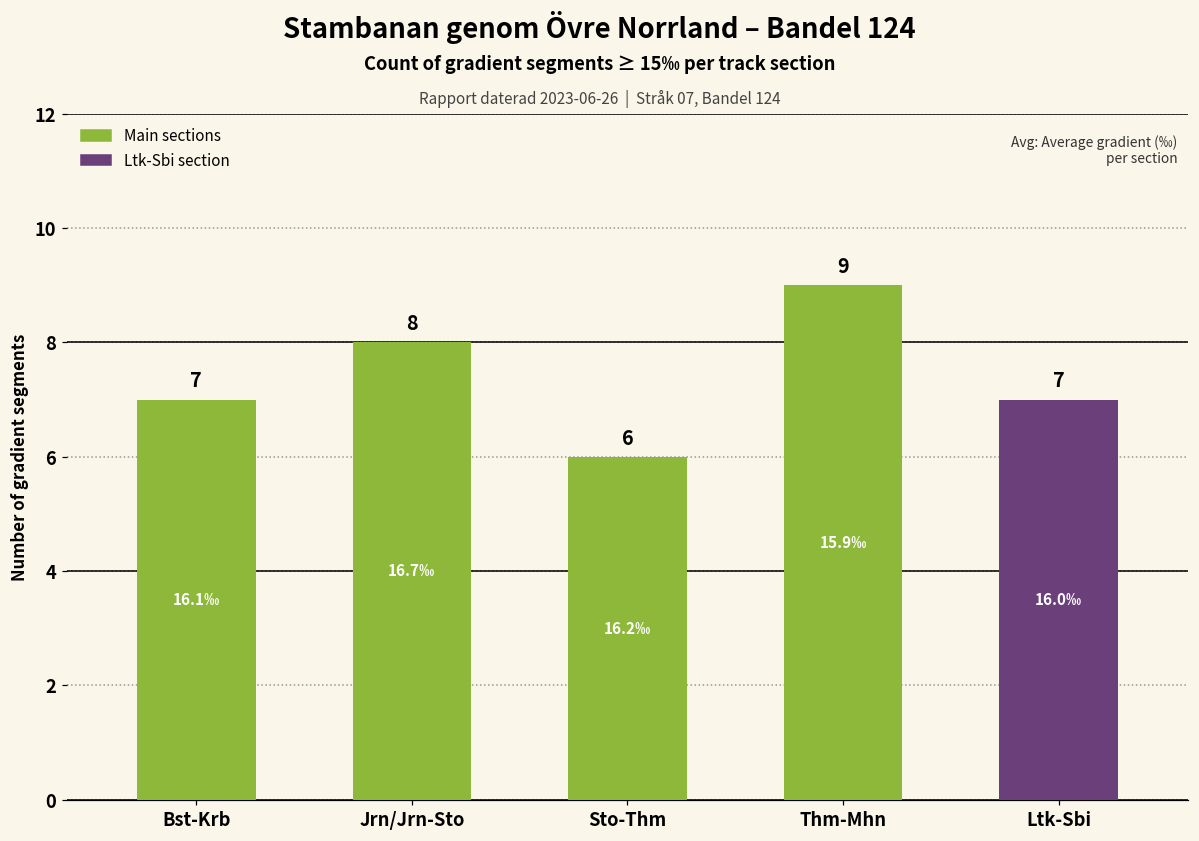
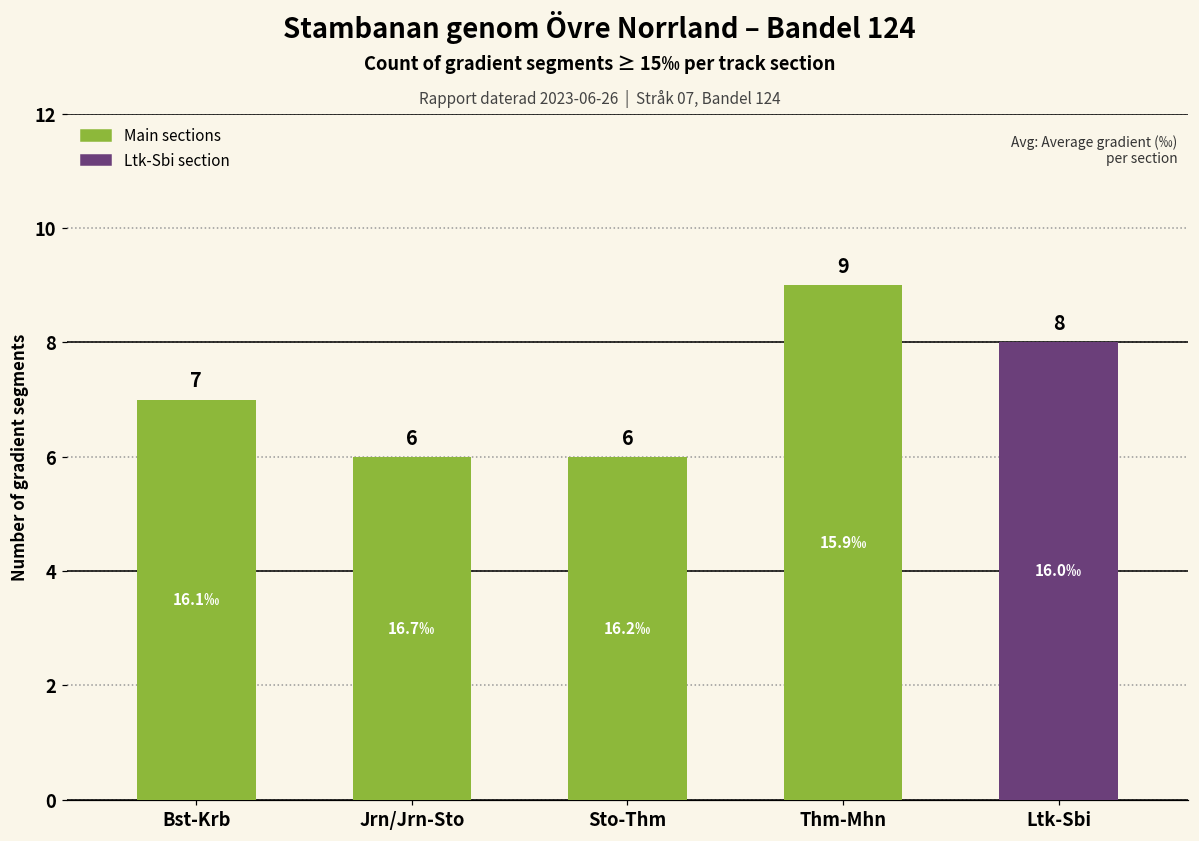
  {
    "Bst-Krb": 7,
-   "Jrn/Jrn-Sto": 8,
+   "Jrn/Jrn-Sto": 6,
    "Sto-Thm": 6,
    "Thm-Mhn": 9,
-   "Ltk-Sbi": 7
+   "Ltk-Sbi": 8
  }
